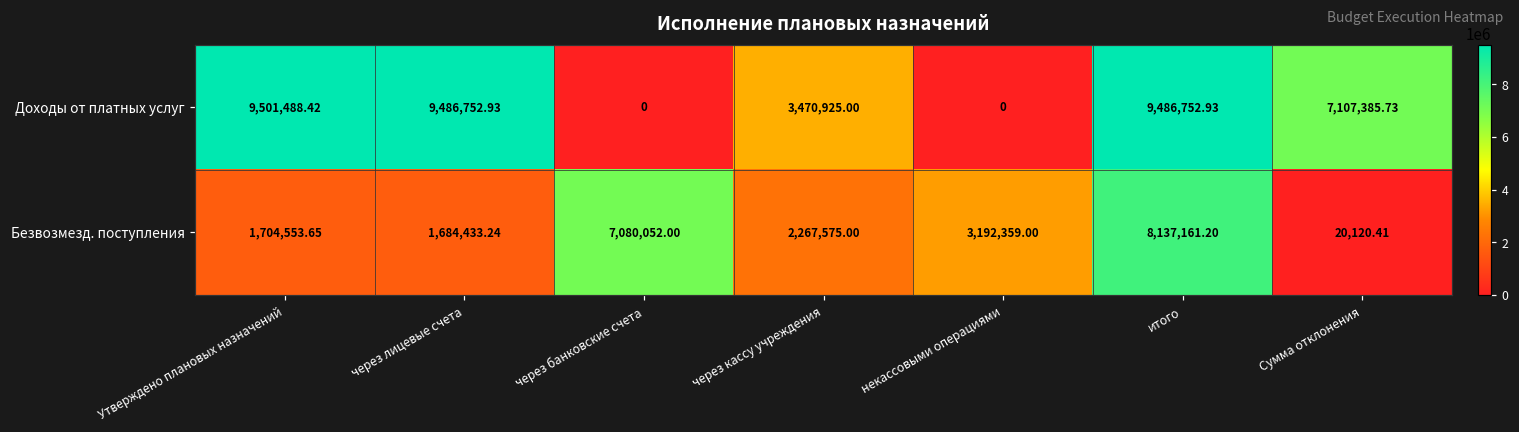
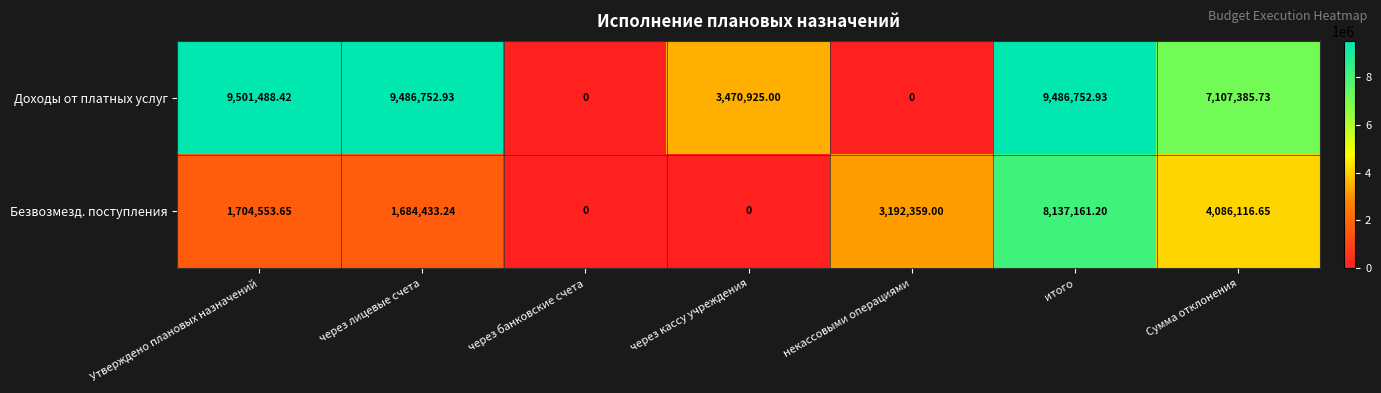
  {
    "Доходы от платных услуг": {
      "Утверждено плановых назначений": "9,501,488.42",
      "через лицевые счета": "9,486,752.93",
      "через банковские счета": "0",
      "через кассу учреждения": "3,470,925.00",
      "некассовыми операциями": "0",
      "итого": "9,486,752.93",
      "Сумма отклонения": "7,107,385.73"
    },
    "Безвозмезд. поступления": {
      "Утверждено плановых назначений": "1,704,553.65",
      "через лицевые счета": "1,684,433.24",
-     "через банковские счета": "7,080,052.00",
-     "через кассу учреждения": "2,267,575.00",
+     "через банковские счета": "0",
+     "через кассу учреждения": "0",
      "некассовыми операциями": "3,192,359.00",
      "итого": "8,137,161.20",
-     "Сумма отклонения": "20,120.41"
+     "Сумма отклонения": "4,086,116.65"
    }
  }
